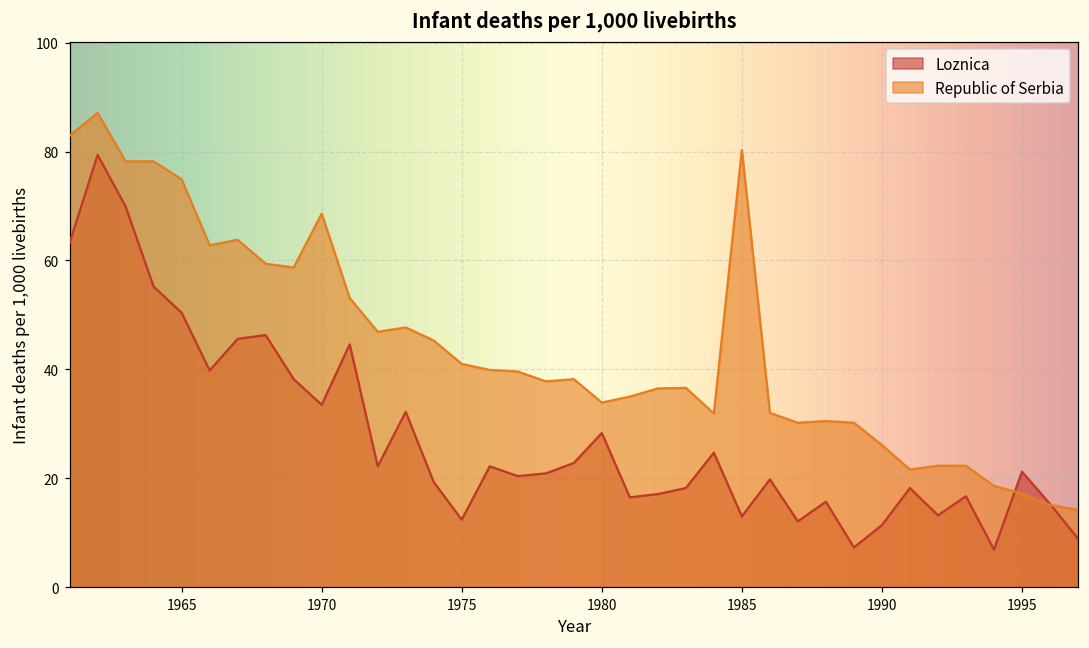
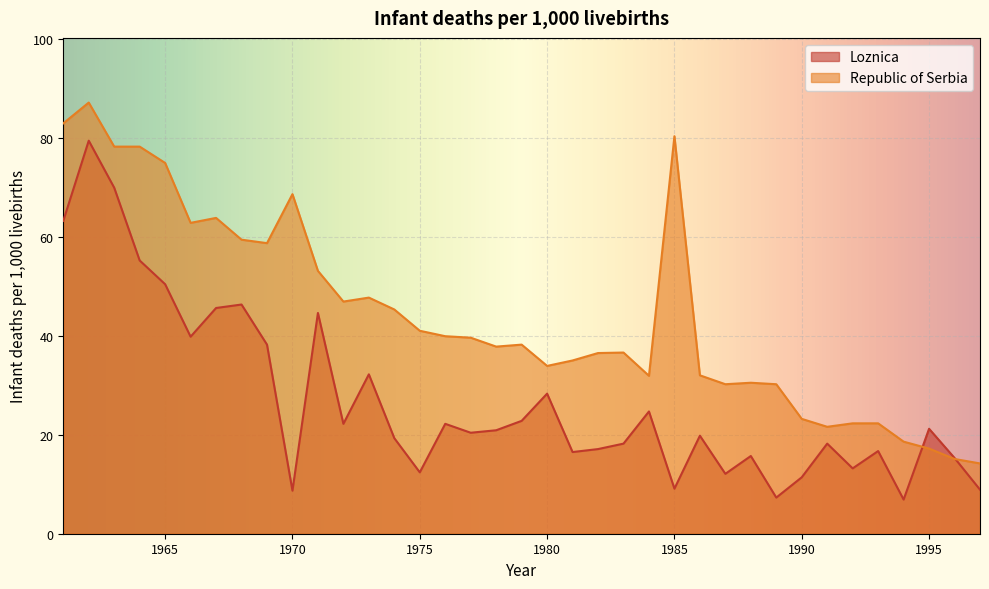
  {
    "Loznica": {
      "1965": 50,
-     "1970": 34,
+     "1970": 9,
      "1975": 12,
      "1980": 28,
-     "1985": 13,
+     "1985": 9,
      "1990": 11,
      "1995": 21
    },
    "Republic of Serbia": {
      "1965": 75,
      "1970": 69,
      "1975": 41,
      "1980": 34,
      "1985": 80,
-     "1990": 26,
+     "1990": 23,
      "1995": 17
    }
  }
